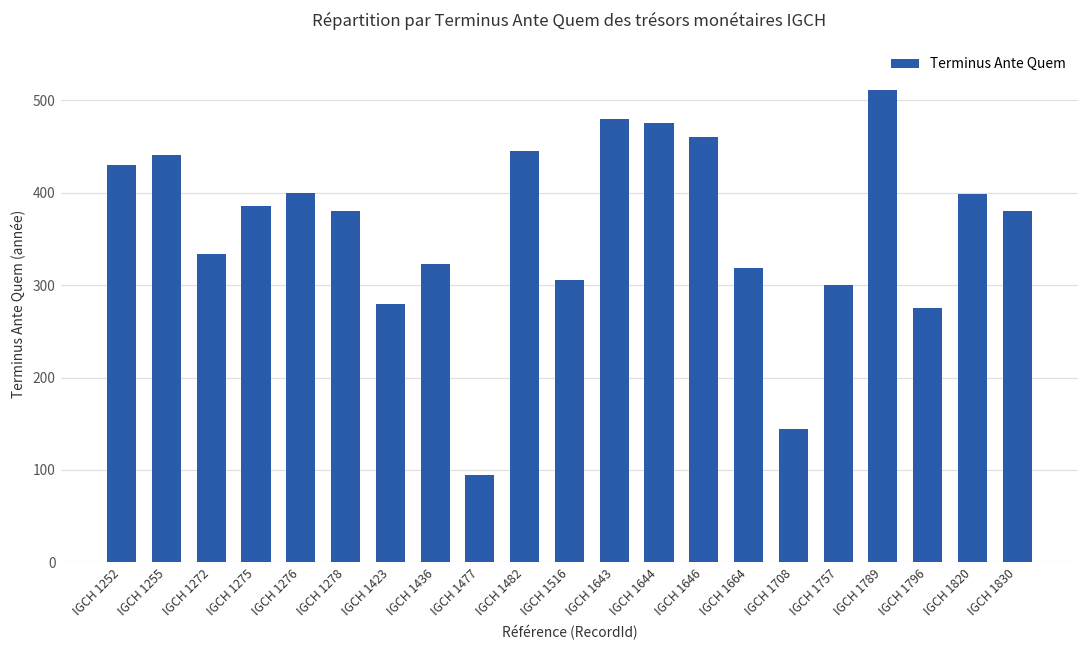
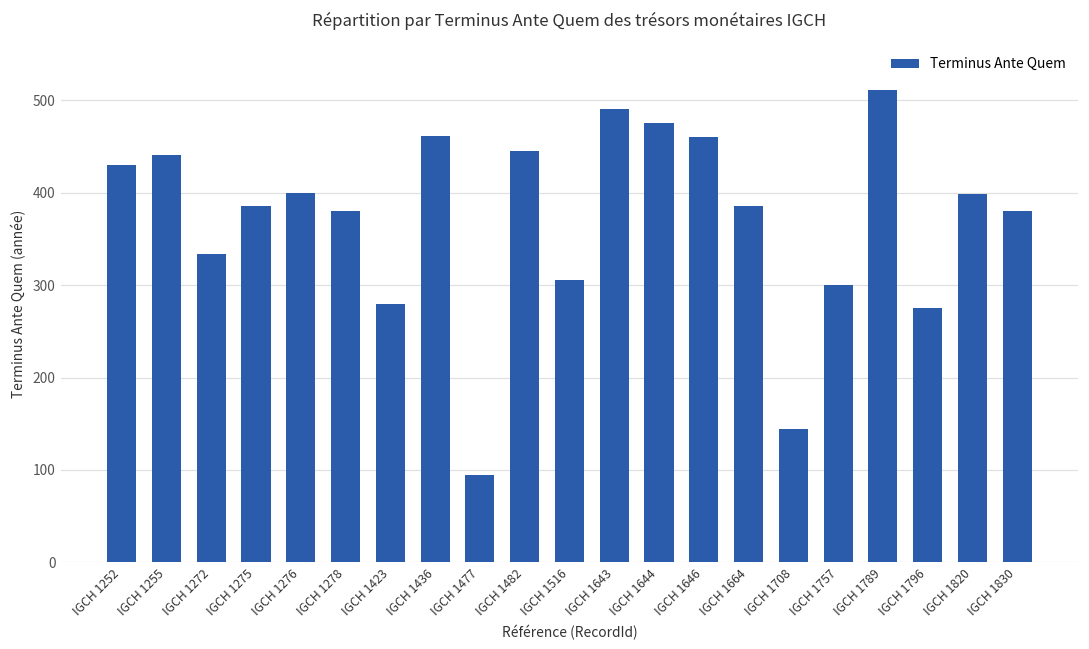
  {
    "IGCH 1252": 430,
    "IGCH 1255": 440,
    "IGCH 1272": 330,
    "IGCH 1275": 390,
    "IGCH 1276": 400,
    "IGCH 1278": 380,
    "IGCH 1423": 280,
-   "IGCH 1436": 320,
+   "IGCH 1436": 460,
    "IGCH 1477": 100,
    "IGCH 1482": 450,
    "IGCH 1516": 310,
-   "IGCH 1643": 480,
+   "IGCH 1643": 490,
    "IGCH 1644": 480,
    "IGCH 1646": 460,
-   "IGCH 1664": 320,
+   "IGCH 1664": 390,
    "IGCH 1708": 140,
    "IGCH 1757": 300,
    "IGCH 1789": 510,
    "IGCH 1796": 280,
    "IGCH 1820": 400,
    "IGCH 1830": 380
  }
